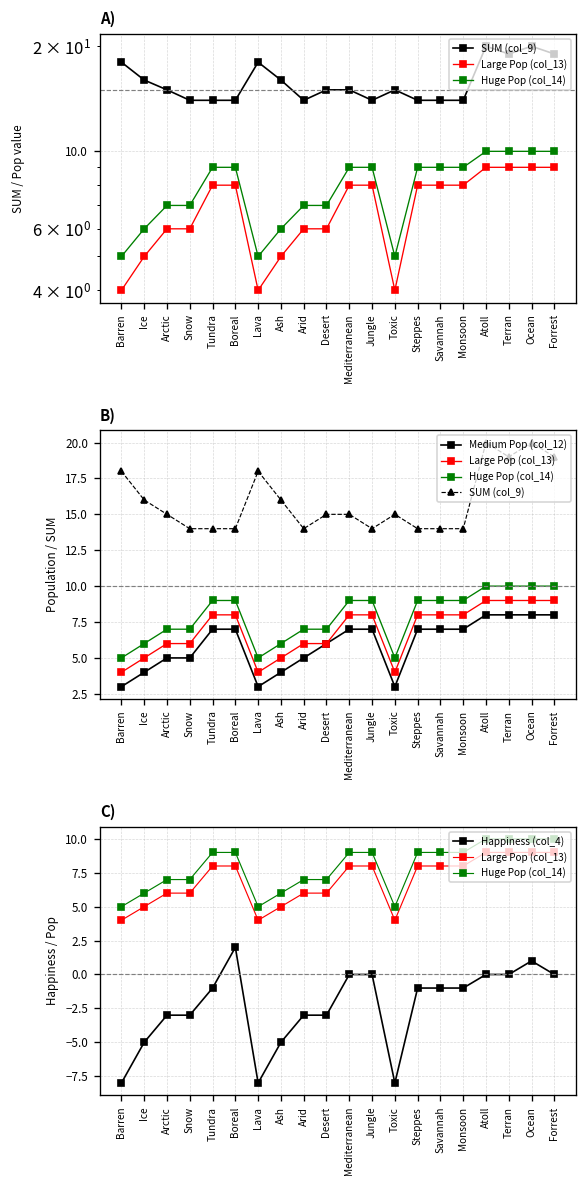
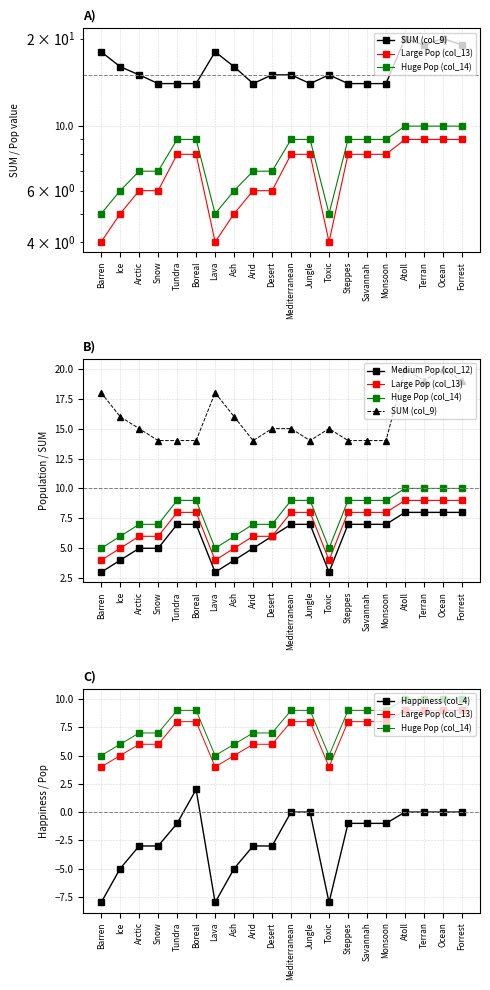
  {
    "B)": {
      "Large Pop (col_13)": {
        "Barren": 4.0,
        "Ice": 5.0,
        "Arctic": 6.0,
        "Snow": 6.0,
        "Tundra": 8.0,
        "Boreal": 8.0,
        "Lava": 4.0,
        "Ash": 5.0,
        "Arid": 6.0,
        "Mediterranean": 8.0,
        "Jungle": 8.0,
        "Toxic": 4.0,
        "Steppes": 8.0,
        "Savannah": 8.0,
        "Monsoon": 8.0,
        "Atoll": 9.0,
        "Terran": 9.0,
        "Ocean": 9.0,
        "Forrest": 9.0
      },
      "Huge Pop (col_14)": {
        "Barren": 5.0,
        "Ice": 6.0,
        "Arctic": 7.0,
        "Snow": 7.0,
        "Tundra": 9.0,
        "Boreal": 9.0,
        "Lava": 5.0,
        "Ash": 6.0,
        "Arid": 7.0,
        "Desert": 7.0,
        "Mediterranean": 9.0,
        "Jungle": 9.0,
        "Toxic": 5.0,
        "Steppes": 9.0,
        "Savannah": 9.0,
        "Monsoon": 9.0,
        "Atoll": 10.0,
        "Terran": 10.0,
        "Ocean": 10.0,
        "Forrest": 10.0
      }
    },
    "C)": {
      "Happiness (col_4)": {
        "Barren": -8,
        "Ice": -5,
        "Arctic": -3,
        "Snow": -3,
        "Tundra": -1,
        "Boreal": 2,
        "Lava": -8,
        "Ash": -5,
        "Arid": -3,
        "Desert": -3,
        "Mediterranean": 0,
        "Jungle": 0,
        "Toxic": -8,
        "Steppes": -1,
        "Savannah": -1,
        "Monsoon": -1,
        "Atoll": 0,
        "Terran": 0,
-       "Ocean": 1,
+       "Ocean": 0,
        "Forrest": 0
      },
      "Large Pop (col_13)": {
        "Barren": 4,
        "Ice": 5,
        "Arctic": 6,
        "Snow": 6,
        "Tundra": 8,
        "Boreal": 8,
        "Lava": 4,
        "Ash": 5,
        "Arid": 6,
        "Desert": 6,
        "Mediterranean": 8,
        "Jungle": 8,
        "Toxic": 4,
        "Steppes": 8,
        "Savannah": 8
      },
      "Huge Pop (col_14)": {
        "Barren": 5,
        "Ice": 6,
        "Arctic": 7,
        "Snow": 7,
        "Tundra": 9,
        "Boreal": 9,
        "Lava": 5,
        "Ash": 6,
        "Arid": 7,
        "Desert": 7,
        "Mediterranean": 9,
        "Jungle": 9,
        "Toxic": 5,
        "Steppes": 9,
        "Savannah": 9
      }
    }
  }
